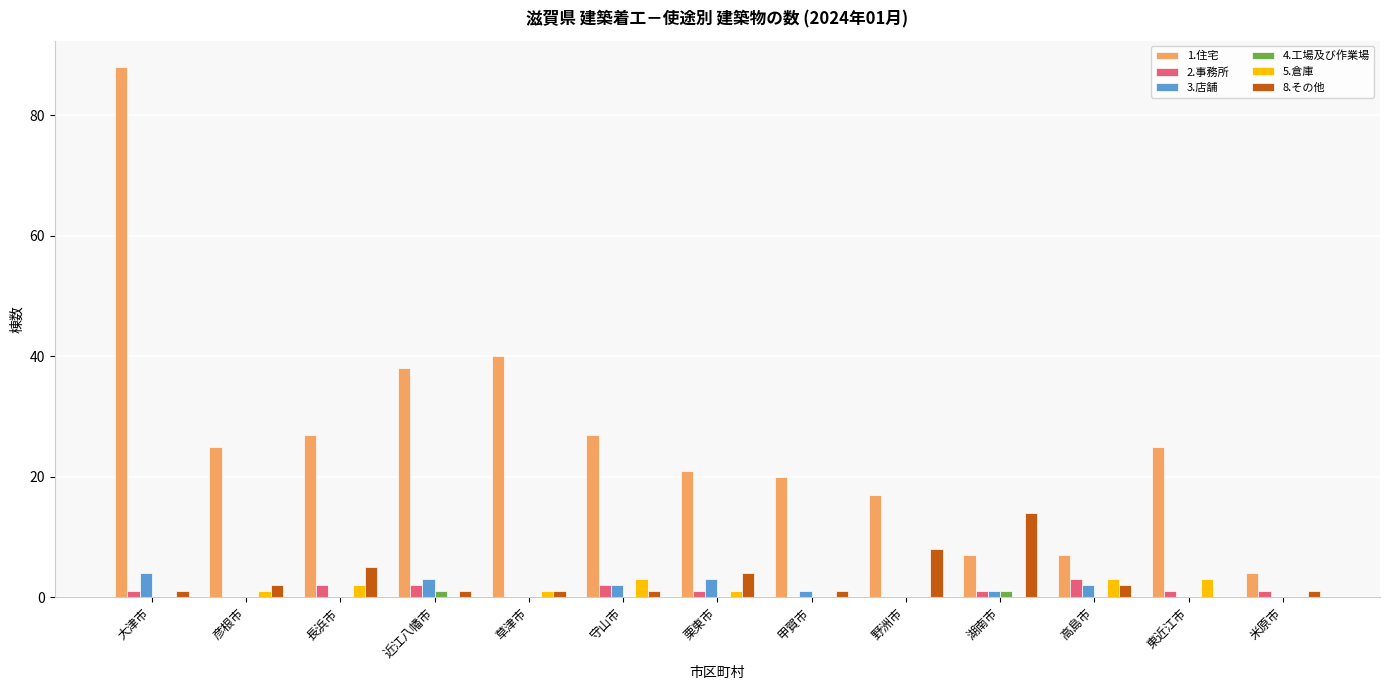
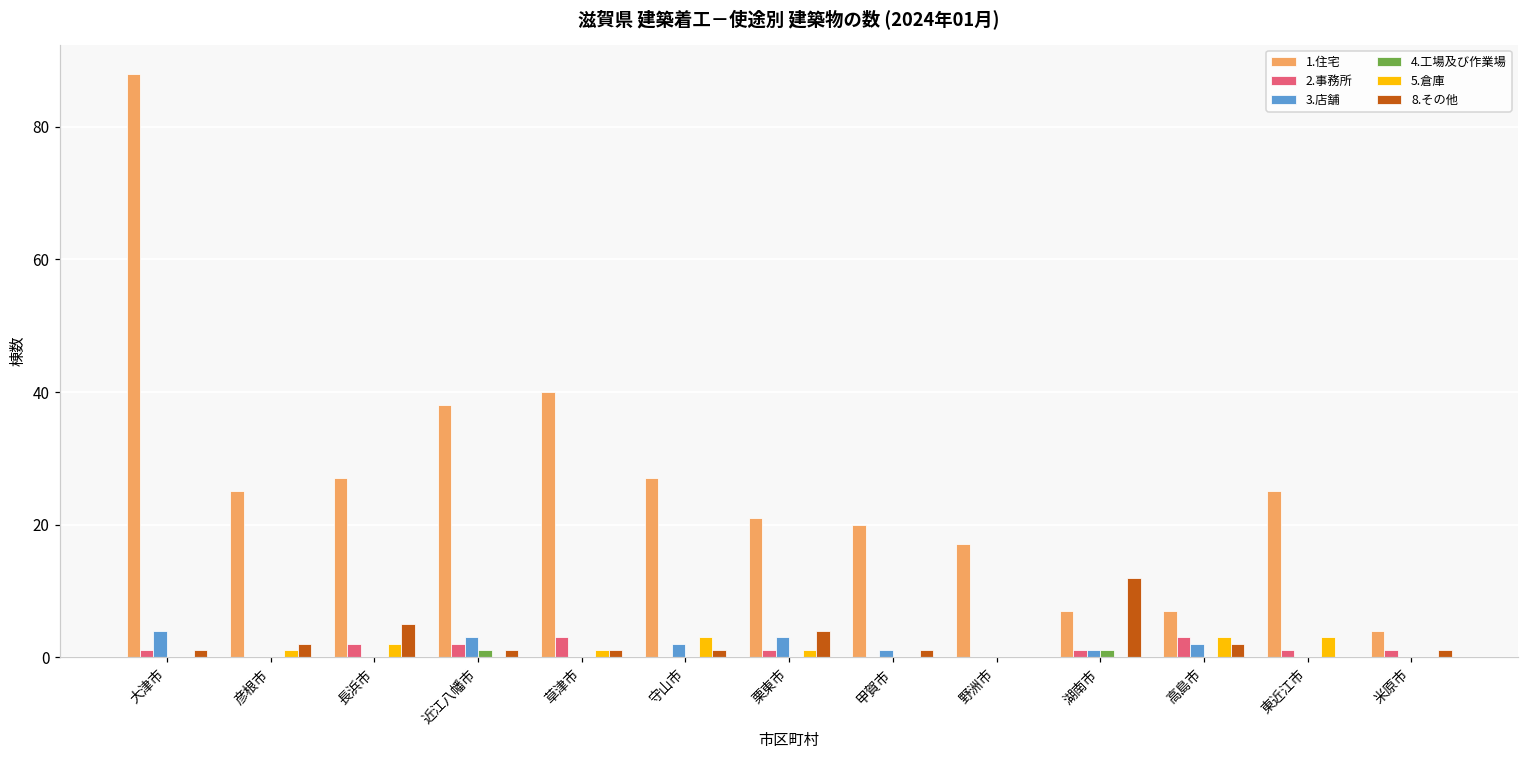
  {
    "1.住宅": {
      "大津市": 88,
      "彦根市": 25,
      "長浜市": 27,
      "近江八幡市": 38,
      "草津市": 40,
      "守山市": 27,
      "栗東市": 21,
      "甲賀市": 20,
      "野洲市": 17,
      "湖南市": 7,
      "高島市": 7,
      "東近江市": 25,
      "米原市": 4
    },
    "2.事務所": {
      "大津市": 1,
      "彦根市": 0,
      "長浜市": 2,
      "近江八幡市": 2,
-     "草津市": 0,
-     "守山市": 2,
+     "草津市": 3,
+     "守山市": 0,
      "栗東市": 1,
      "甲賀市": 0,
      "野洲市": 0,
      "湖南市": 1,
      "高島市": 3,
      "東近江市": 1,
      "米原市": 1
    },
    "3.店舗": {
      "大津市": 4,
      "彦根市": 0,
      "長浜市": 0,
      "近江八幡市": 3,
      "草津市": 0,
      "守山市": 2,
      "栗東市": 3,
      "甲賀市": 1,
      "野洲市": 0,
      "湖南市": 1,
      "高島市": 2,
      "東近江市": 0,
      "米原市": 0
    },
    "4.工場及び作業場": {
      "大津市": 0,
      "彦根市": 0,
      "長浜市": 0,
      "近江八幡市": 1,
      "草津市": 0,
      "守山市": 0,
      "栗東市": 0,
      "甲賀市": 0,
      "野洲市": 0,
      "湖南市": 1,
      "高島市": 0,
      "東近江市": 0,
      "米原市": 0
    },
    "5.倉庫": {
      "大津市": 0,
      "彦根市": 1,
      "長浜市": 2,
      "近江八幡市": 0,
      "草津市": 1,
      "守山市": 3,
      "栗東市": 1,
      "甲賀市": 0,
      "野洲市": 0,
      "湖南市": 0,
      "高島市": 3,
      "東近江市": 3,
      "米原市": 0
    },
    "8.その他": {
      "大津市": 1,
      "彦根市": 2,
      "長浜市": 5,
      "近江八幡市": 1,
      "草津市": 1,
      "守山市": 1,
      "栗東市": 4,
      "甲賀市": 1,
-     "野洲市": 8,
-     "湖南市": 14,
+     "野洲市": 0,
+     "湖南市": 12,
      "高島市": 2,
      "東近江市": 0,
      "米原市": 1
    }
  }
